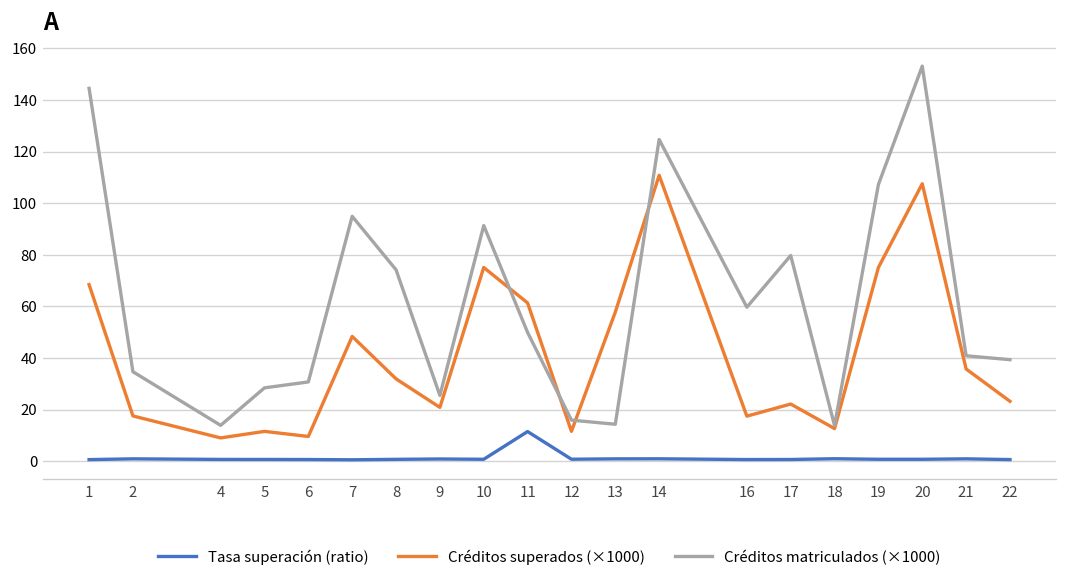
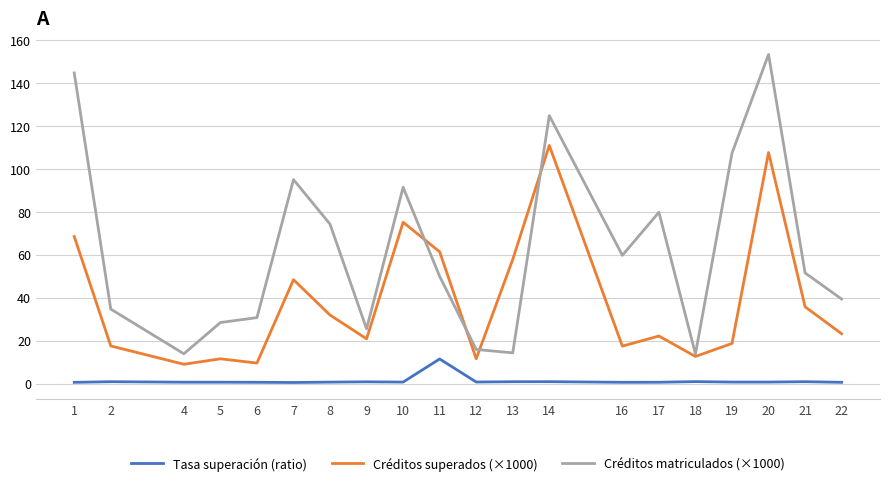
  {
    "Tasa superación (ratio)": {
      "1": 1,
      "2": 1,
      "4": 1,
      "5": 1,
      "6": 1,
      "7": 1,
      "8": 1,
      "9": 1,
      "10": 1,
      "11": 11,
      "12": 1,
      "13": 1,
      "14": 1,
      "16": 1,
      "17": 1,
      "18": 1,
      "19": 1,
      "20": 1,
      "21": 1,
      "22": 1
    },
    "Créditos superados (×1000)": {
      "1": 68,
      "2": 18,
      "4": 9,
      "5": 12,
      "6": 10,
      "7": 48,
      "8": 32,
      "9": 21,
      "10": 75,
      "11": 61,
      "12": 12,
      "13": 58,
      "14": 111,
      "16": 17,
      "17": 22,
-     "19": 75,
+     "19": 19,
      "20": 108,
      "21": 36,
      "22": 23
    },
    "Créditos matriculados (×1000)": {
      "1": 145,
      "2": 35,
      "4": 14,
      "5": 28,
      "6": 31,
      "7": 95,
      "8": 74,
      "9": 25,
      "10": 91,
      "11": 50,
      "12": 16,
      "13": 14,
      "14": 125,
      "16": 60,
      "17": 80,
      "19": 107,
      "20": 153,
-     "21": 41,
+     "21": 51,
      "22": 39
    }
  }
